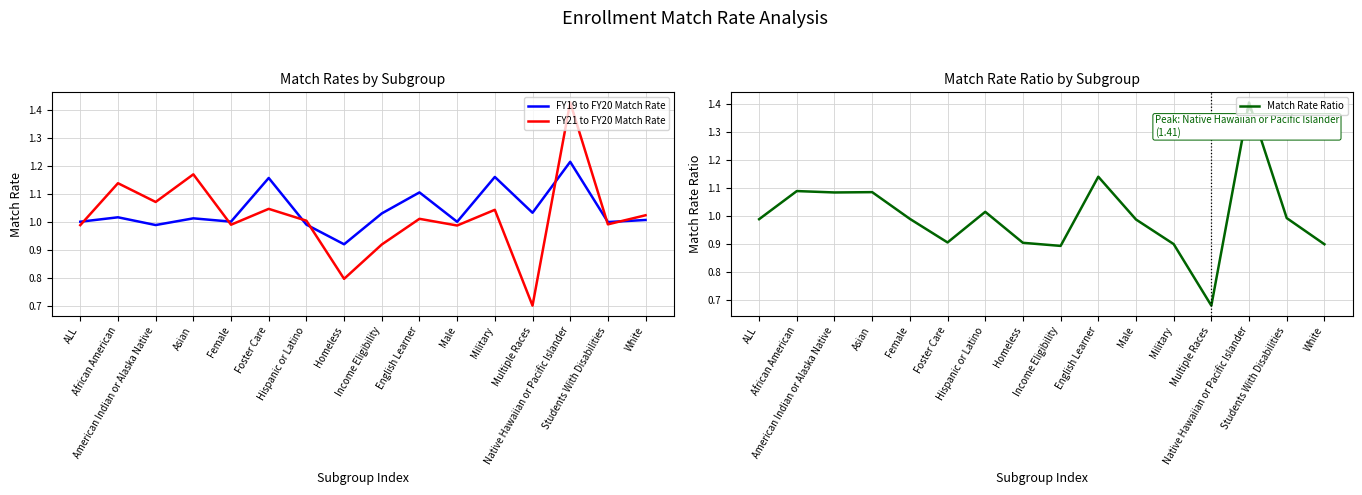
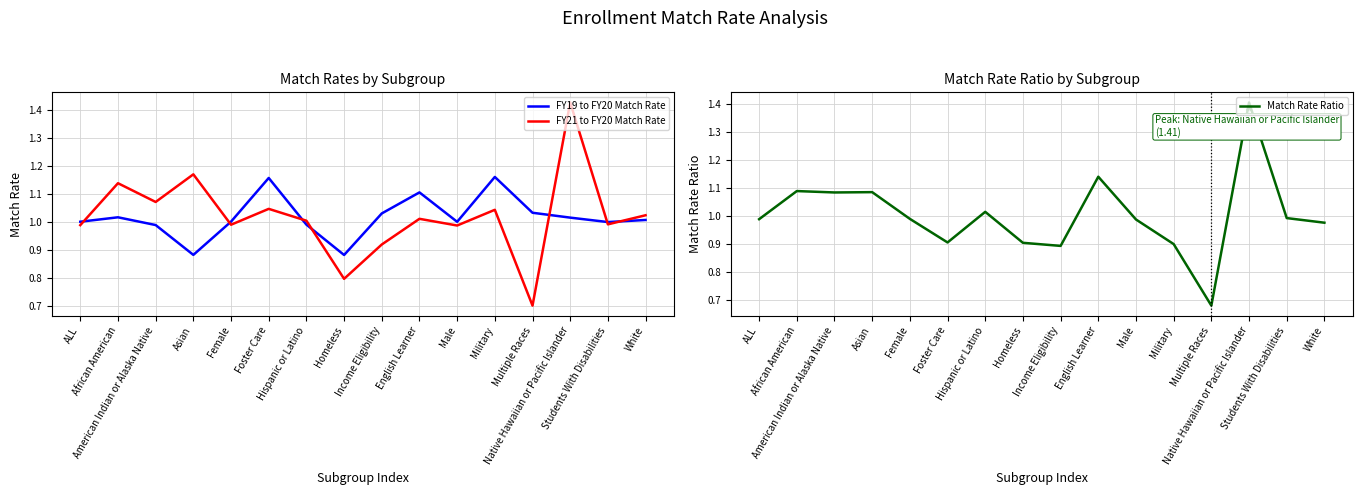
  {
    "Match Rates by Subgroup": {
      "FY19 to FY20 Match Rate": {
        "ALL": 1.00,
        "African American": 1.02,
        "American Indian or Alaska Native": 0.99,
-       "Asian": 1.01,
+       "Asian": 0.88,
        "Female": 1.00,
        "Foster Care": 1.16,
        "Hispanic or Latino": 0.99,
-       "Homeless": 0.92,
+       "Homeless": 0.88,
        "Income Eligibility": 1.03,
        "English Learner": 1.11,
        "Male": 1.00,
        "Military": 1.16,
        "Multiple Races": 1.03,
-       "Native Hawaiian or Pacific Islander": 1.21,
+       "Native Hawaiian or Pacific Islander": 1.02,
        "White": 1.01
      },
      "FY21 to FY20 Match Rate": {
        "ALL": 0.99,
        "African American": 1.14,
        "American Indian or Alaska Native": 1.07,
        "Asian": 1.17,
        "Female": 0.99,
        "Foster Care": 1.05,
        "Hispanic or Latino": 1.00,
        "Homeless": 0.80,
        "Income Eligibility": 0.92,
        "English Learner": 1.01,
        "Male": 0.99,
        "Military": 1.04,
        "Multiple Races": 0.70,
        "White": 1.02
      }
    },
    "Match Rate Ratio by Subgroup": {
      "ALL": 0.99,
      "African American": 1.09,
      "American Indian or Alaska Native": 1.08,
      "Asian": 1.08,
      "Female": 0.99,
      "Foster Care": 0.90,
      "Hispanic or Latino": 1.01,
      "Homeless": 0.90,
      "Income Eligibility": 0.89,
      "English Learner": 1.14,
      "Male": 0.99,
      "Military": 0.90,
      "Multiple Races": 0.68,
      "Students With Disabilities": 0.99,
-     "White": 0.90
+     "White": 0.98
    }
  }
